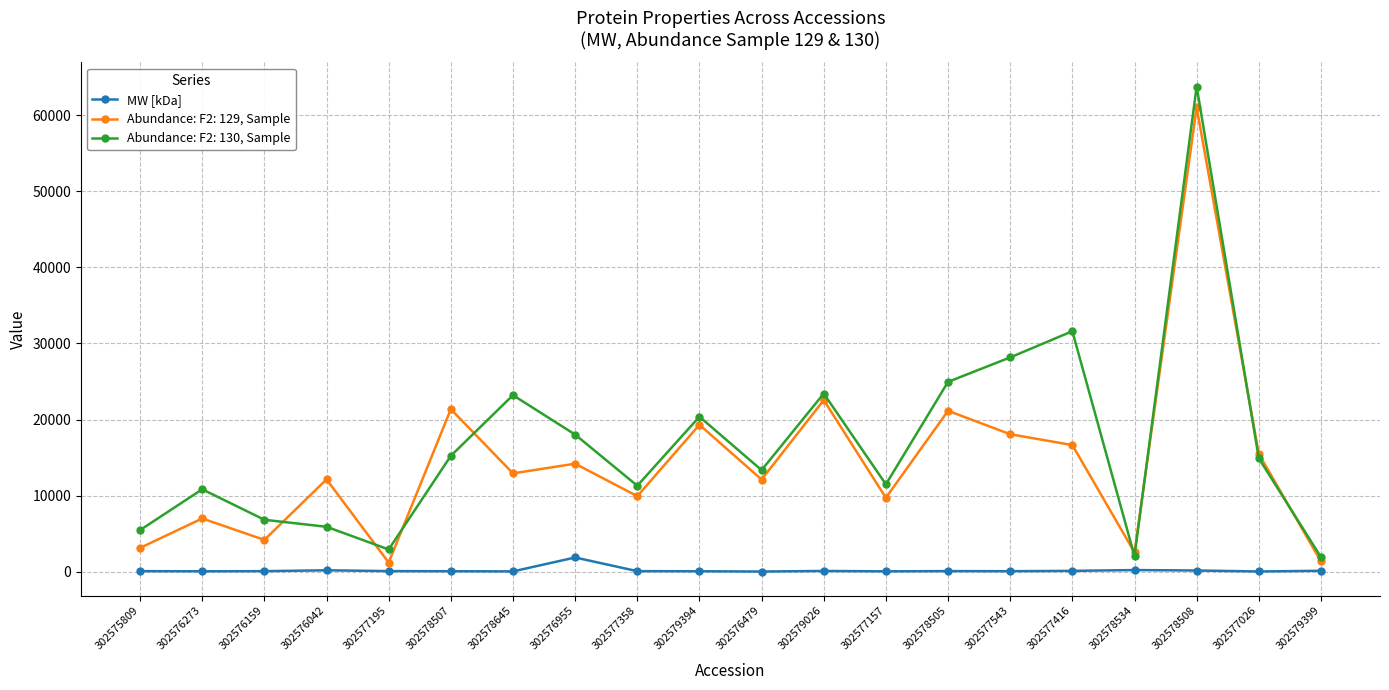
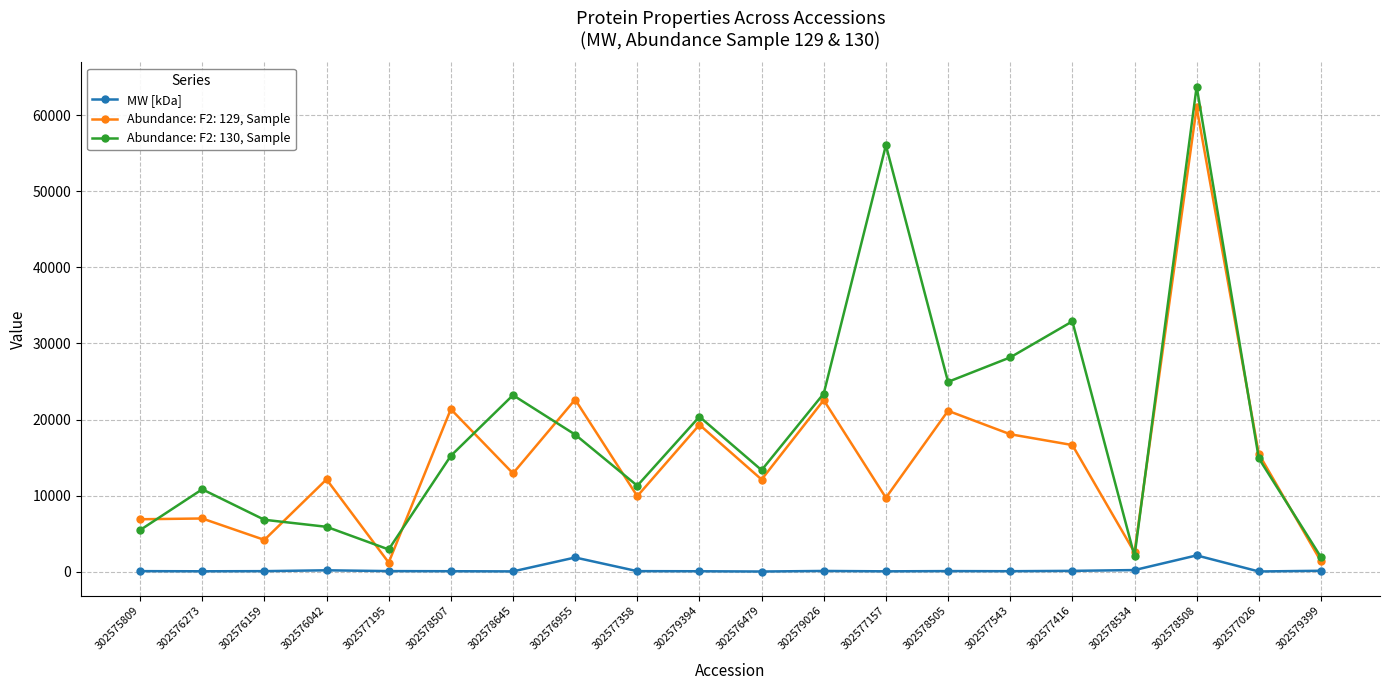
  {
    "MW [kDa]": {
      "302575809": 0,
      "302576273": 0,
      "302576159": 0,
      "302576042": 0,
      "302577195": 0,
      "302578507": 0,
      "302578645": 0,
      "302576955": 2000,
      "302577358": 0,
      "302579394": 0,
      "302576479": 0,
      "302579026": 0,
      "302577157": 0,
      "302578505": 0,
      "302577543": 0,
      "302577416": 0,
      "302578534": 0,
-     "302578508": 0,
+     "302578508": 2000,
      "302577026": 0,
      "302579399": 0
    },
    "Abundance: F2: 129, Sample": {
-     "302575809": 3000,
+     "302575809": 7000,
      "302576273": 7000,
      "302576159": 4000,
      "302576042": 12000,
      "302577195": 1000,
      "302578507": 21000,
      "302578645": 13000,
-     "302576955": 14000,
+     "302576955": 23000,
      "302577358": 10000,
      "302579394": 19000,
      "302576479": 12000,
      "302579026": 23000,
      "302577157": 10000,
      "302578505": 21000,
      "302577543": 18000,
      "302577416": 17000,
      "302578534": 3000,
      "302578508": 61000,
      "302577026": 15000,
      "302579399": 1000
    },
    "Abundance: F2: 130, Sample": {
      "302575809": 5000,
      "302576273": 11000,
      "302576159": 7000,
      "302576042": 6000,
      "302577195": 3000,
      "302578507": 15000,
      "302578645": 23000,
      "302576955": 18000,
      "302577358": 11000,
      "302579394": 20000,
      "302576479": 13000,
      "302579026": 23000,
-     "302577157": 11000,
+     "302577157": 56000,
      "302578505": 25000,
      "302577543": 28000,
-     "302577416": 32000,
+     "302577416": 33000,
      "302578534": 2000,
      "302578508": 64000,
      "302577026": 15000,
      "302579399": 2000
    }
  }
